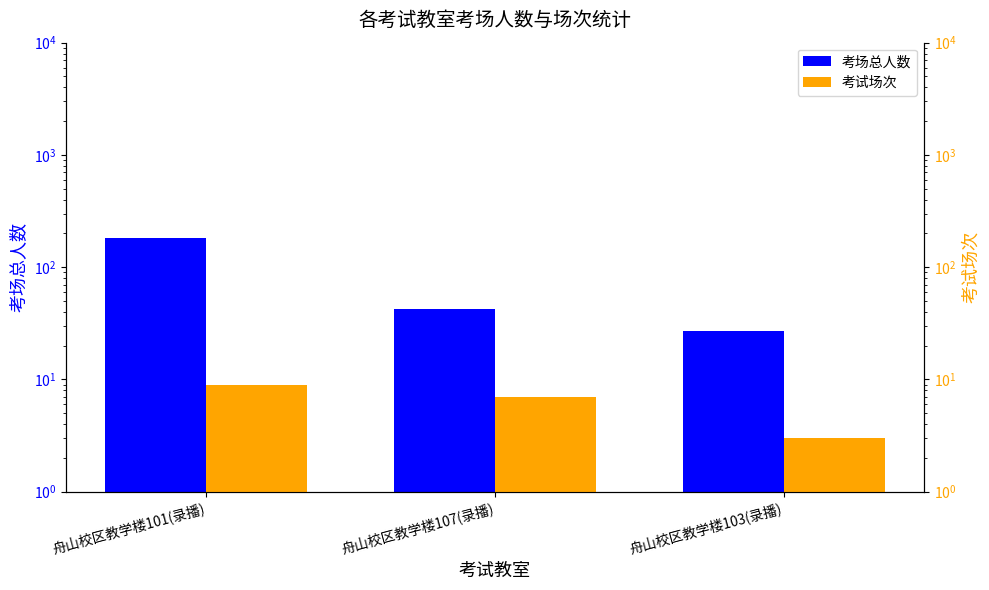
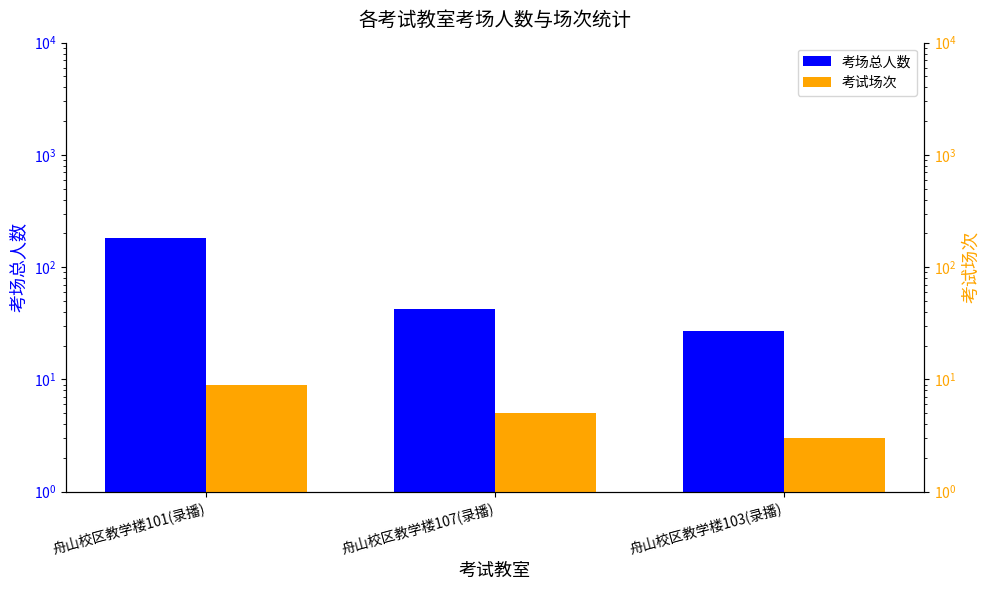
  {
    "考场总人数": {
      "舟山校区教学楼101(录播)": 180,
      "舟山校区教学楼107(录播)": 42,
      "舟山校区教学楼103(录播)": 27
    },
    "考试场次": {
      "舟山校区教学楼101(录播)": 9,
-     "舟山校区教学楼107(录播)": 7,
+     "舟山校区教学楼107(录播)": 5,
      "舟山校区教学楼103(录播)": 3
    }
  }
